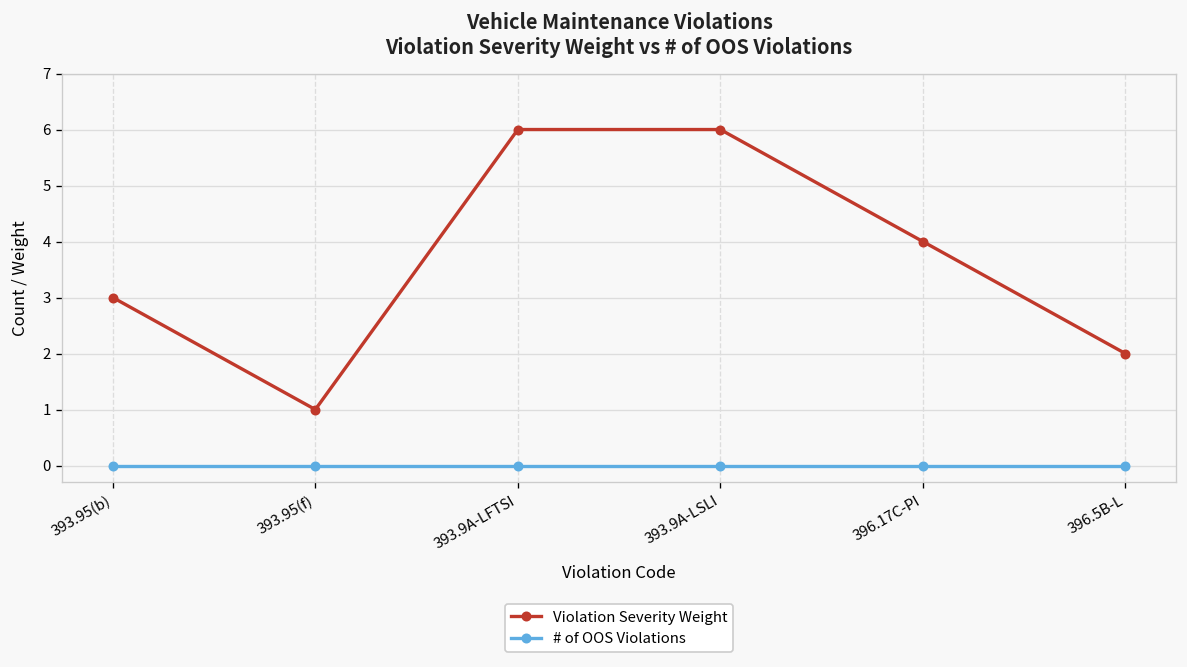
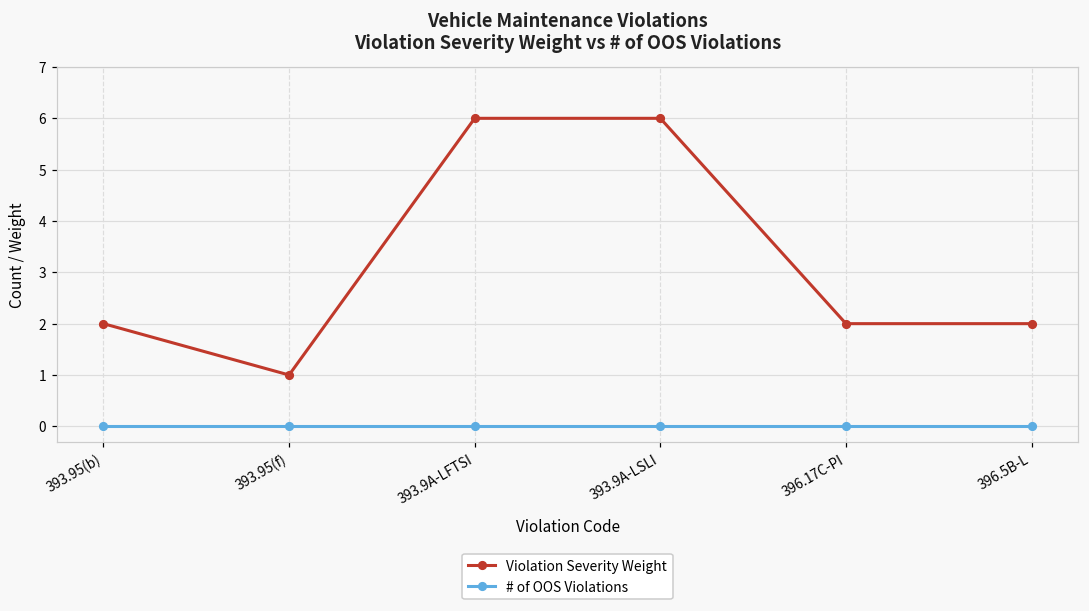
  {
    "Violation Severity Weight": {
-     "393.95(b)": 3,
+     "393.95(b)": 2,
      "393.95(f)": 1,
      "393.9A-LFTSI": 6,
      "393.9A-LSLI": 6,
-     "396.17C-PI": 4,
+     "396.17C-PI": 2,
      "396.5B-L": 2
    },
    "# of OOS Violations": {
      "393.95(b)": 0,
      "393.95(f)": 0,
      "393.9A-LFTSI": 0,
      "393.9A-LSLI": 0,
      "396.17C-PI": 0,
      "396.5B-L": 0
    }
  }
